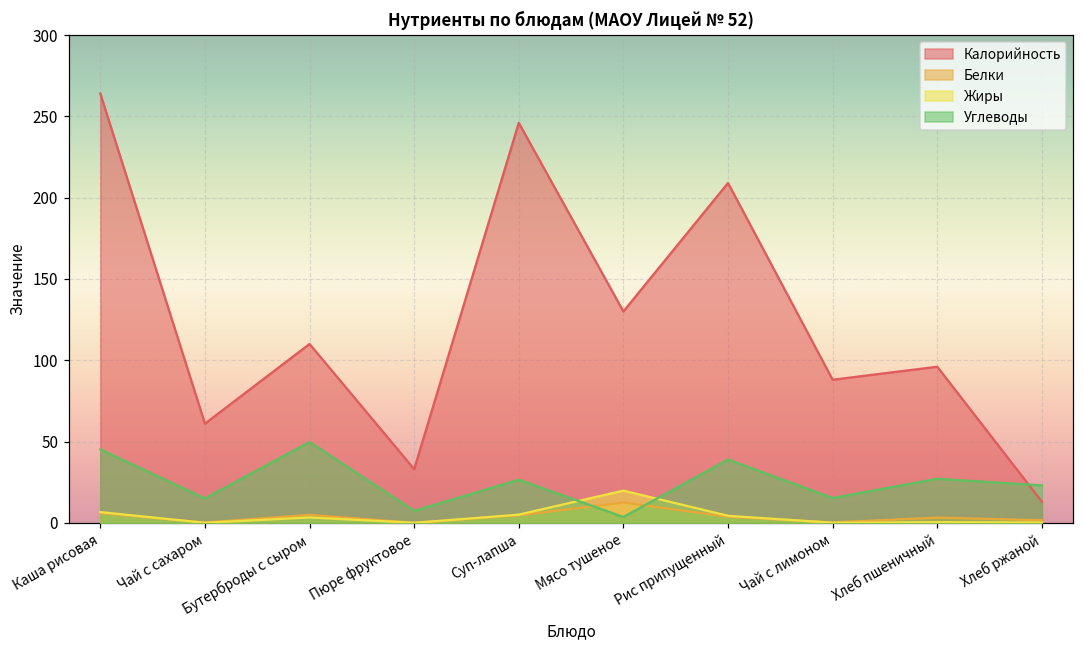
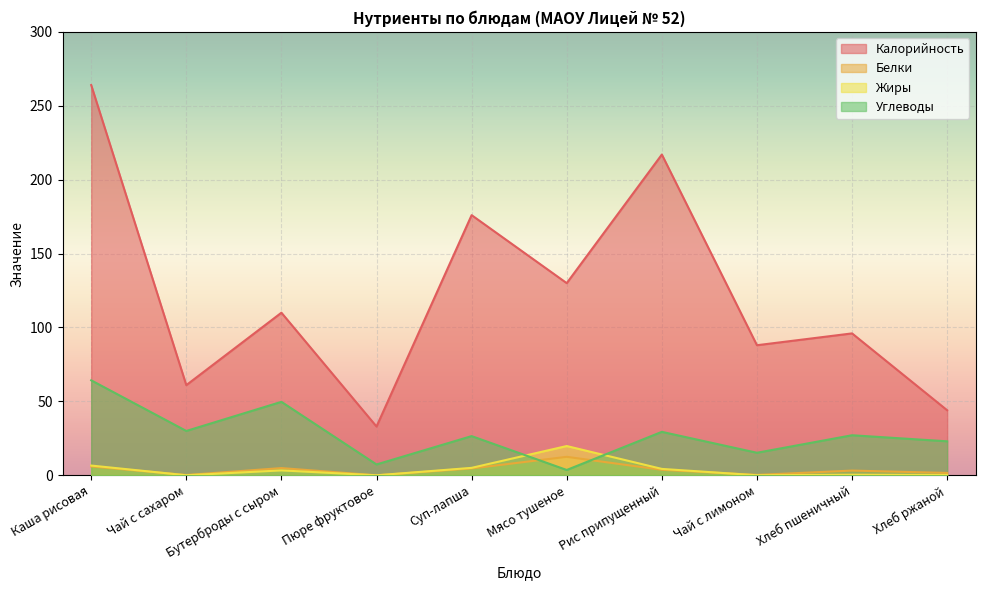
  {
    "Калорийность": {
      "Каша рисовая": 264,
      "Чай с сахаром": 61,
      "Бутерброды с сыром": 110,
      "Пюре фруктовое": 33,
-     "Суп-лапша": 246,
+     "Суп-лапша": 176,
      "Мясо тушеное": 130,
-     "Рис припущенный": 209,
+     "Рис припущенный": 217,
      "Чай с лимоном": 88,
      "Хлеб пшеничный": 96,
-     "Хлеб ржаной": 13
+     "Хлеб ржаной": 44
    },
    "Углеводы": {
-     "Каша рисовая": 45,
-     "Чай с сахаром": 15,
+     "Каша рисовая": 64,
+     "Чай с сахаром": 30,
      "Бутерброды с сыром": 50,
      "Пюре фруктовое": 7,
      "Суп-лапша": 27,
      "Мясо тушеное": 4,
-     "Рис припущенный": 39,
+     "Рис припущенный": 29,
      "Чай с лимоном": 15,
      "Хлеб пшеничный": 27,
      "Хлеб ржаной": 23
    }
  }
